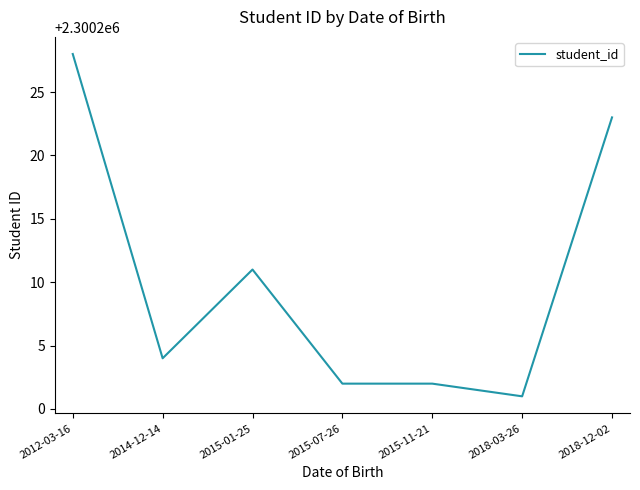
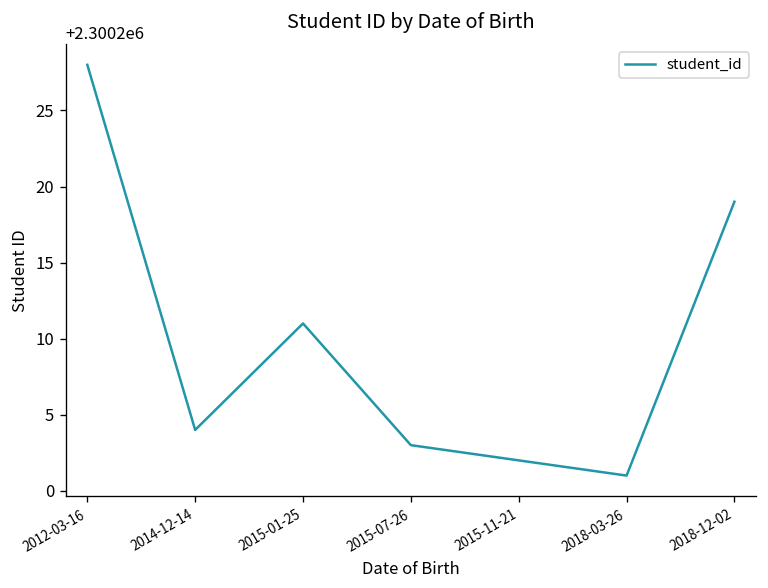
  {
    "2012-03-16": 2300228,
    "2014-12-14": 2300204,
    "2015-01-25": 2300211,
-   "2015-07-26": 2300202,
+   "2015-07-26": 2300203,
    "2015-11-21": 2300202,
    "2018-03-26": 2300201,
-   "2018-12-02": 2300223
+   "2018-12-02": 2300219
  }
